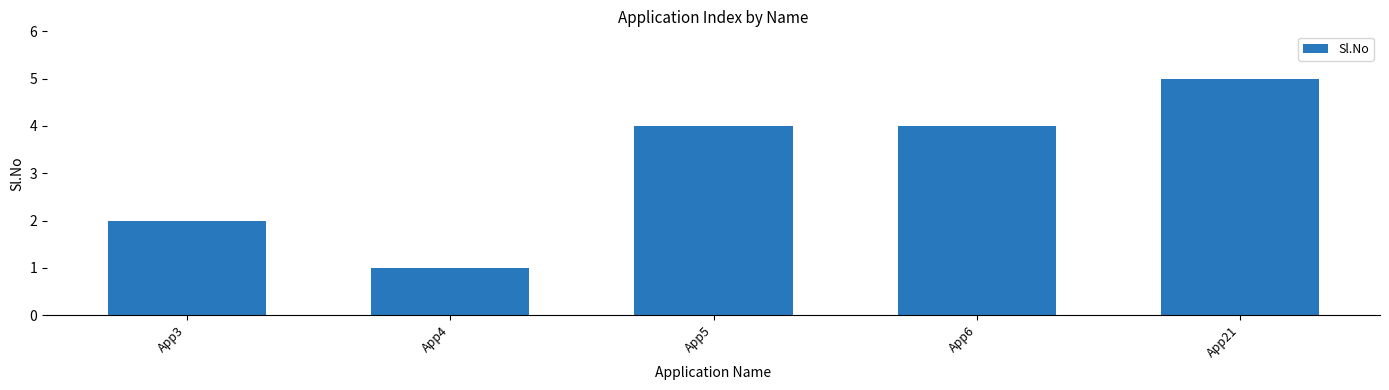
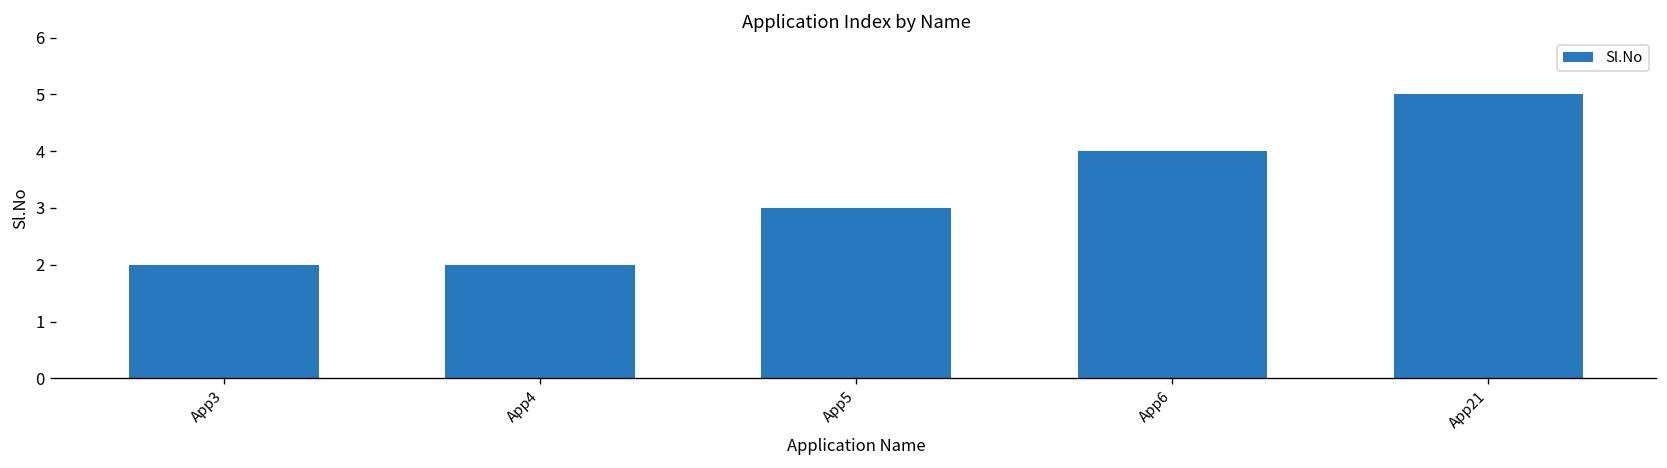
  {
    "App3": 2,
-   "App4": 1,
-   "App5": 4,
+   "App4": 2,
+   "App5": 3,
    "App6": 4,
    "App21": 5
  }
